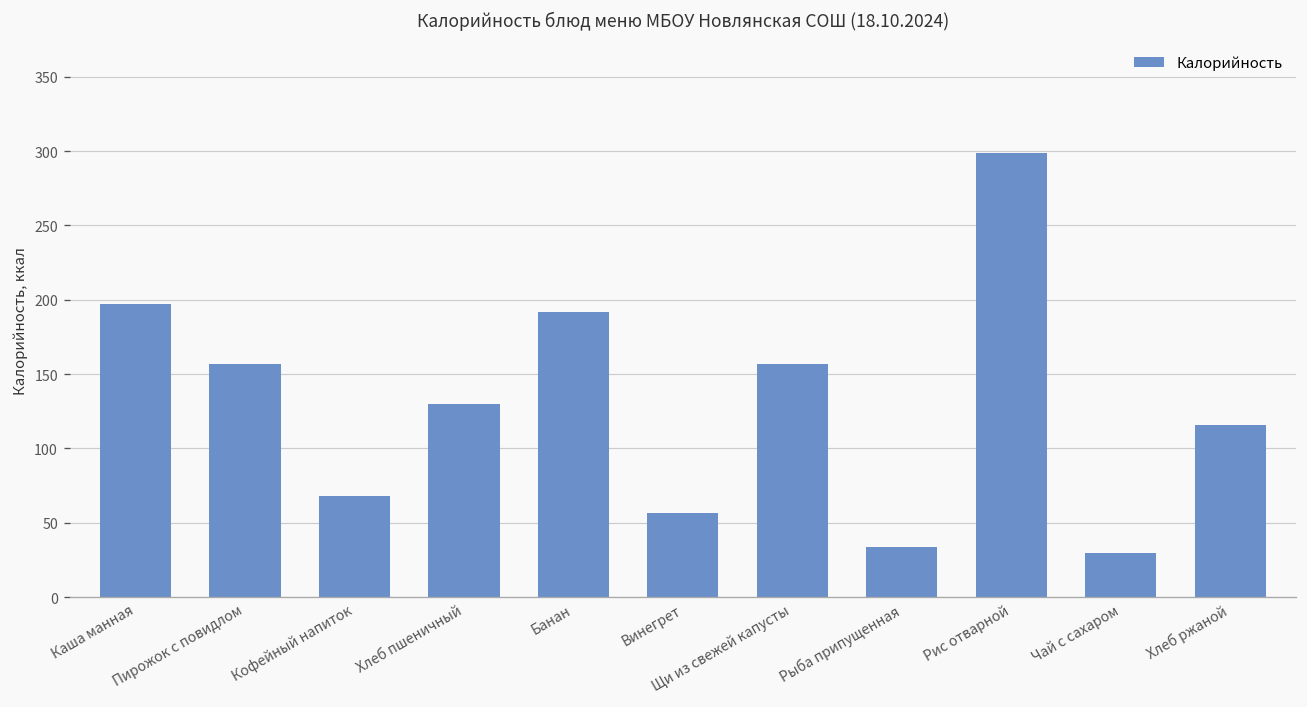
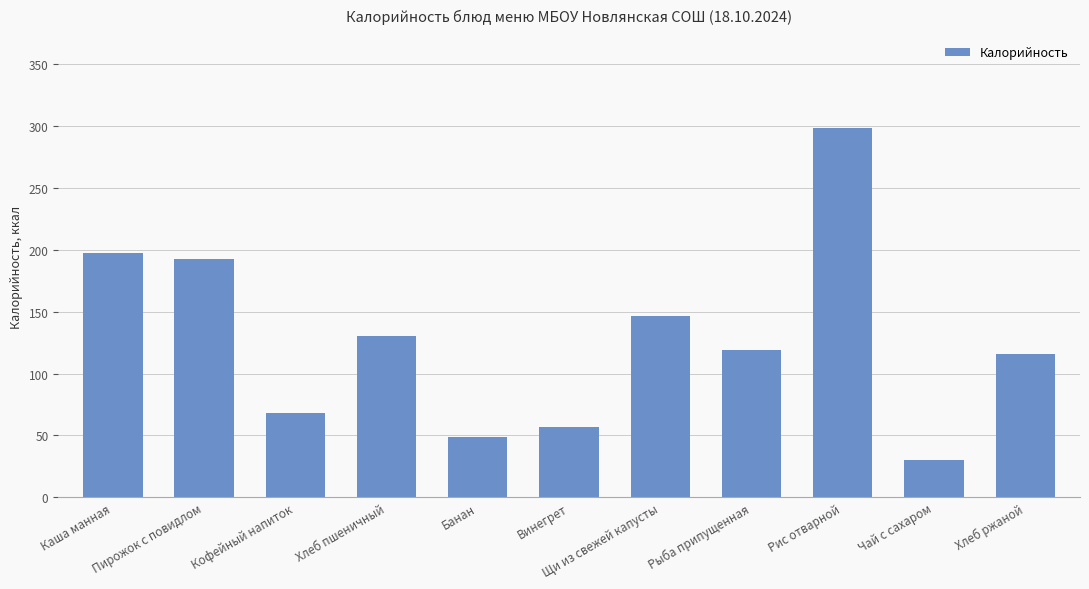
  {
    "Каша манная": 197,
-   "Пирожок с повидлом": 157,
+   "Пирожок с повидлом": 193,
    "Кофейный напиток": 68,
    "Хлеб пшеничный": 130,
-   "Банан": 192,
+   "Банан": 49,
    "Винегрет": 57,
-   "Щи из свежей капусты": 157,
-   "Рыба припущенная": 34,
+   "Щи из свежей капусты": 147,
+   "Рыба припущенная": 119,
    "Рис отварной": 298,
    "Чай с сахаром": 30,
    "Хлеб ржаной": 116
  }
